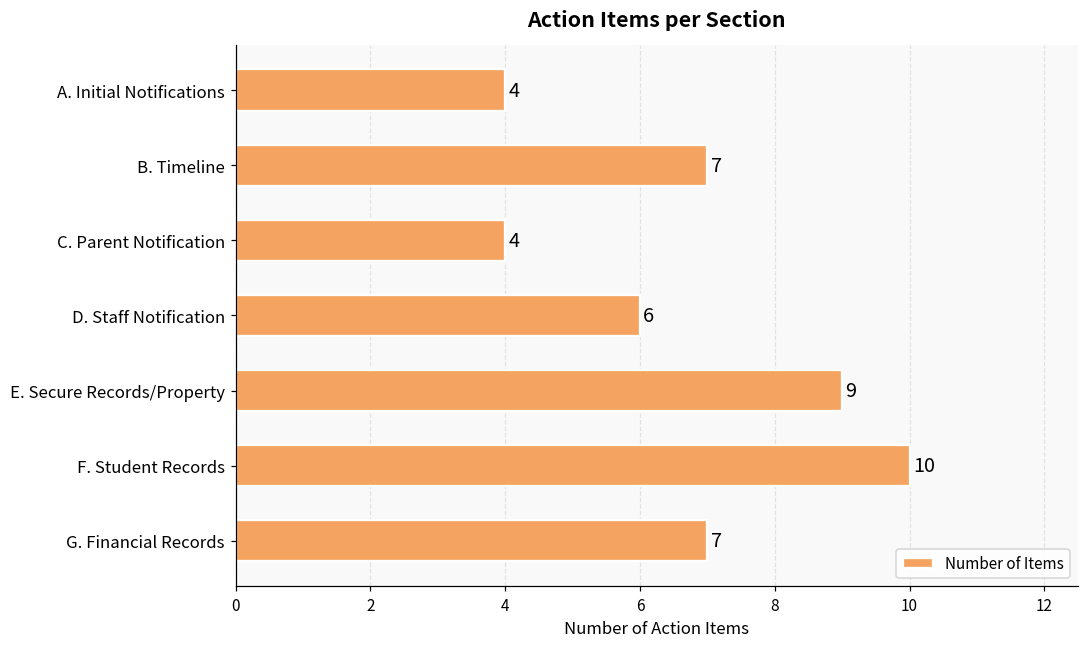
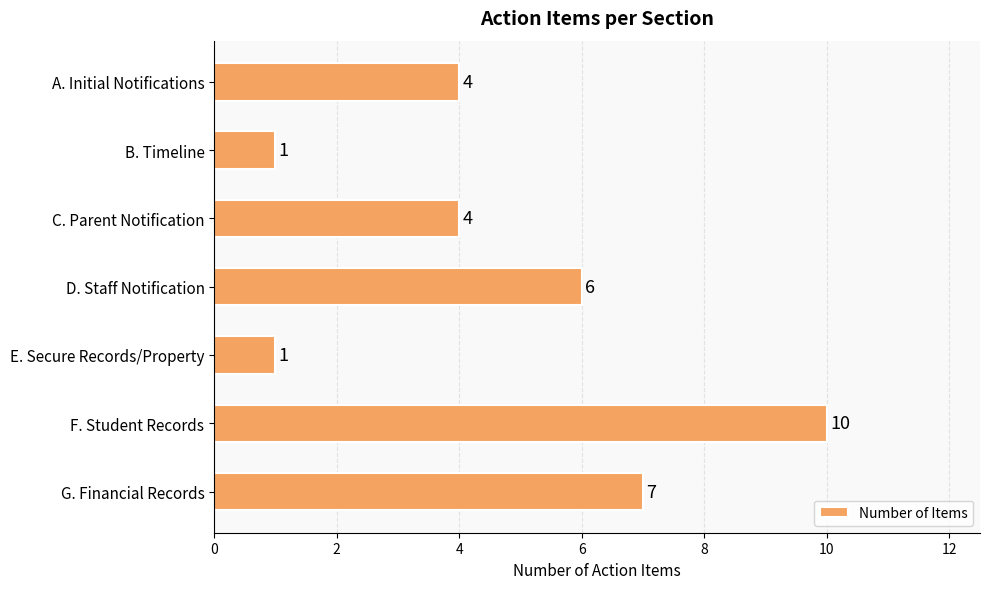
  {
    "A. Initial Notifications": 4,
-   "B. Timeline": 7,
+   "B. Timeline": 1,
    "C. Parent Notification": 4,
    "D. Staff Notification": 6,
-   "E. Secure Records/Property": 9,
+   "E. Secure Records/Property": 1,
    "F. Student Records": 10,
    "G. Financial Records": 7
  }
